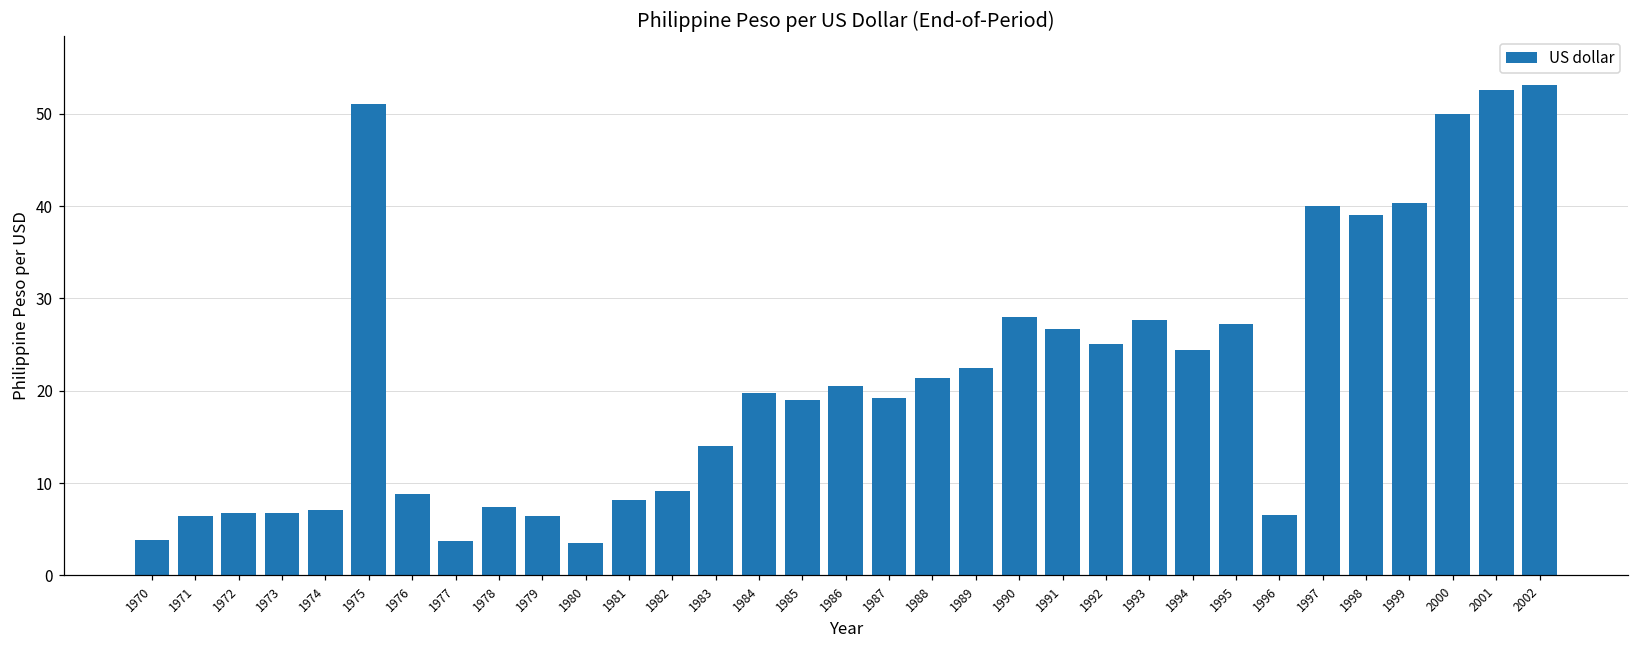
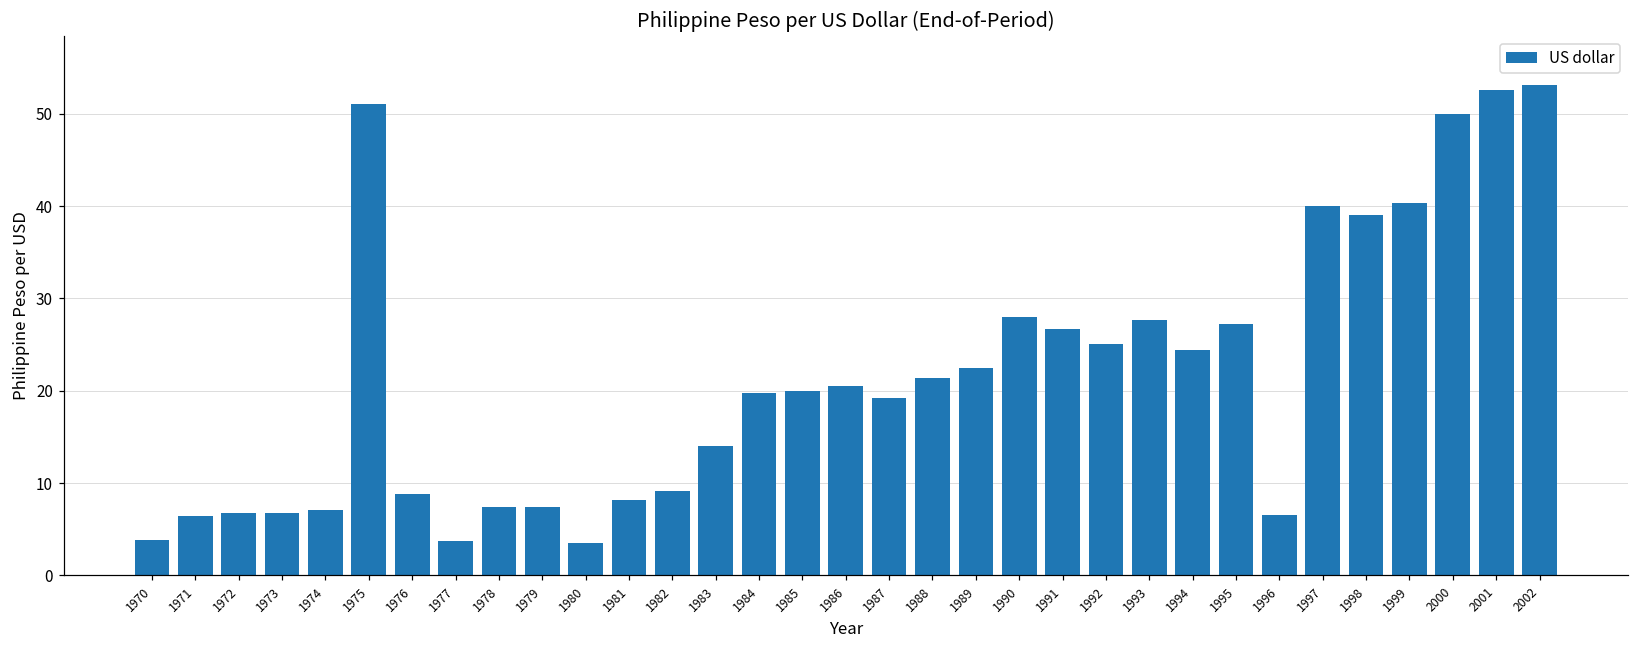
  {
    "1970": 4,
    "1971": 6,
    "1972": 7,
    "1973": 7,
    "1974": 7,
    "1975": 51,
    "1976": 9,
    "1977": 4,
    "1978": 7,
-   "1979": 6,
+   "1979": 7,
    "1980": 4,
    "1981": 8,
    "1982": 9,
    "1983": 14,
    "1984": 20,
-   "1985": 19,
+   "1985": 20,
    "1986": 21,
    "1987": 19,
    "1988": 21,
    "1989": 22,
    "1990": 28,
    "1991": 27,
    "1992": 25,
    "1993": 28,
    "1994": 24,
    "1995": 27,
    "1996": 7,
    "1997": 40,
    "1998": 39,
    "1999": 40,
    "2000": 50,
    "2001": 53,
    "2002": 53
  }
